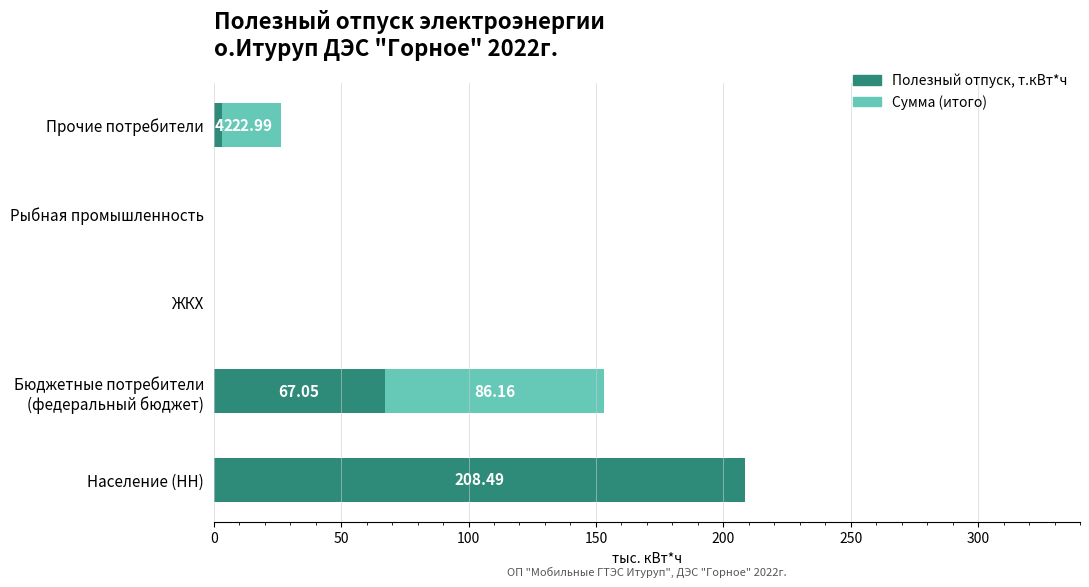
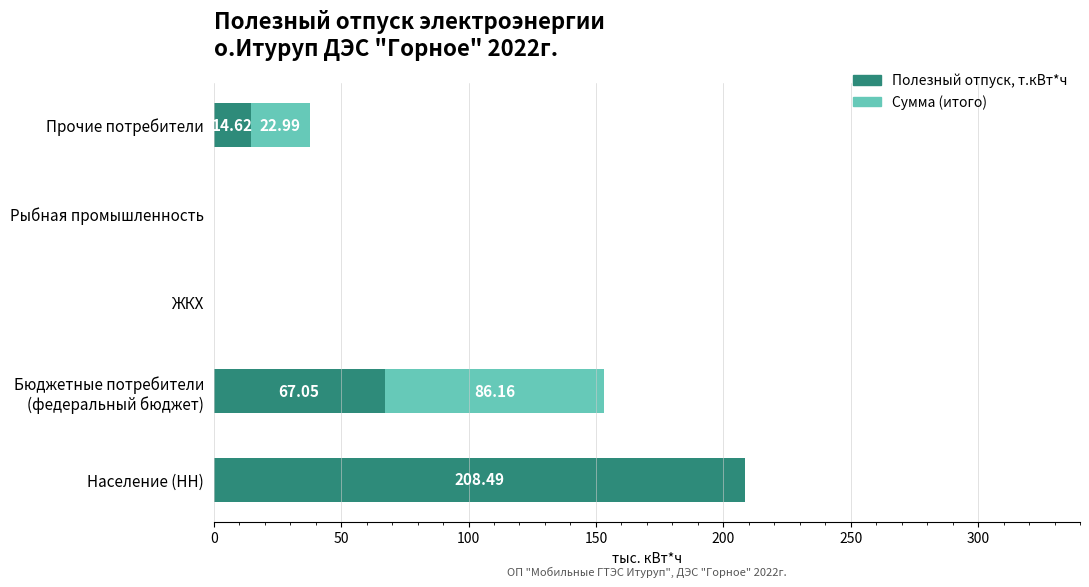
  {
    "Полезный отпуск, т.кВт*ч": {
-     "Прочие потребители": 3.42,
+     "Прочие потребители": 14.62,
      "Бюджетные потребители (федеральный бюджет)": 67.05,
      "Население (НН)": 208.49
    },
    "Сумма (итого)": {
      "Прочие потребители": 22.99,
      "Бюджетные потребители (федеральный бюджет)": 86.16
    }
  }
